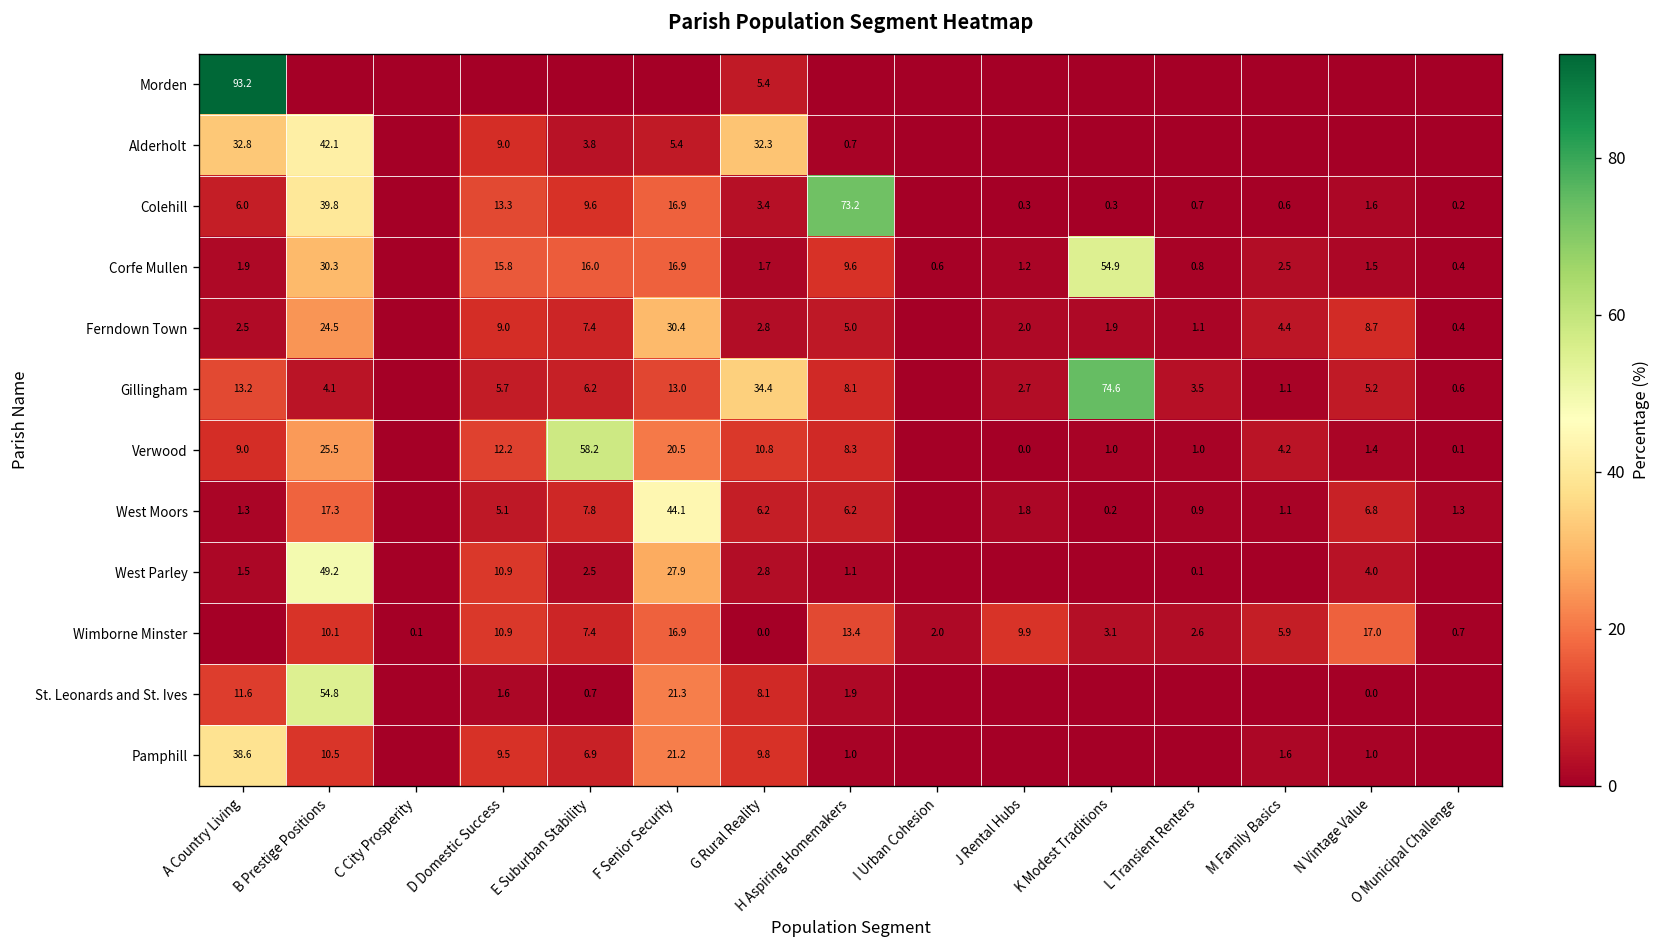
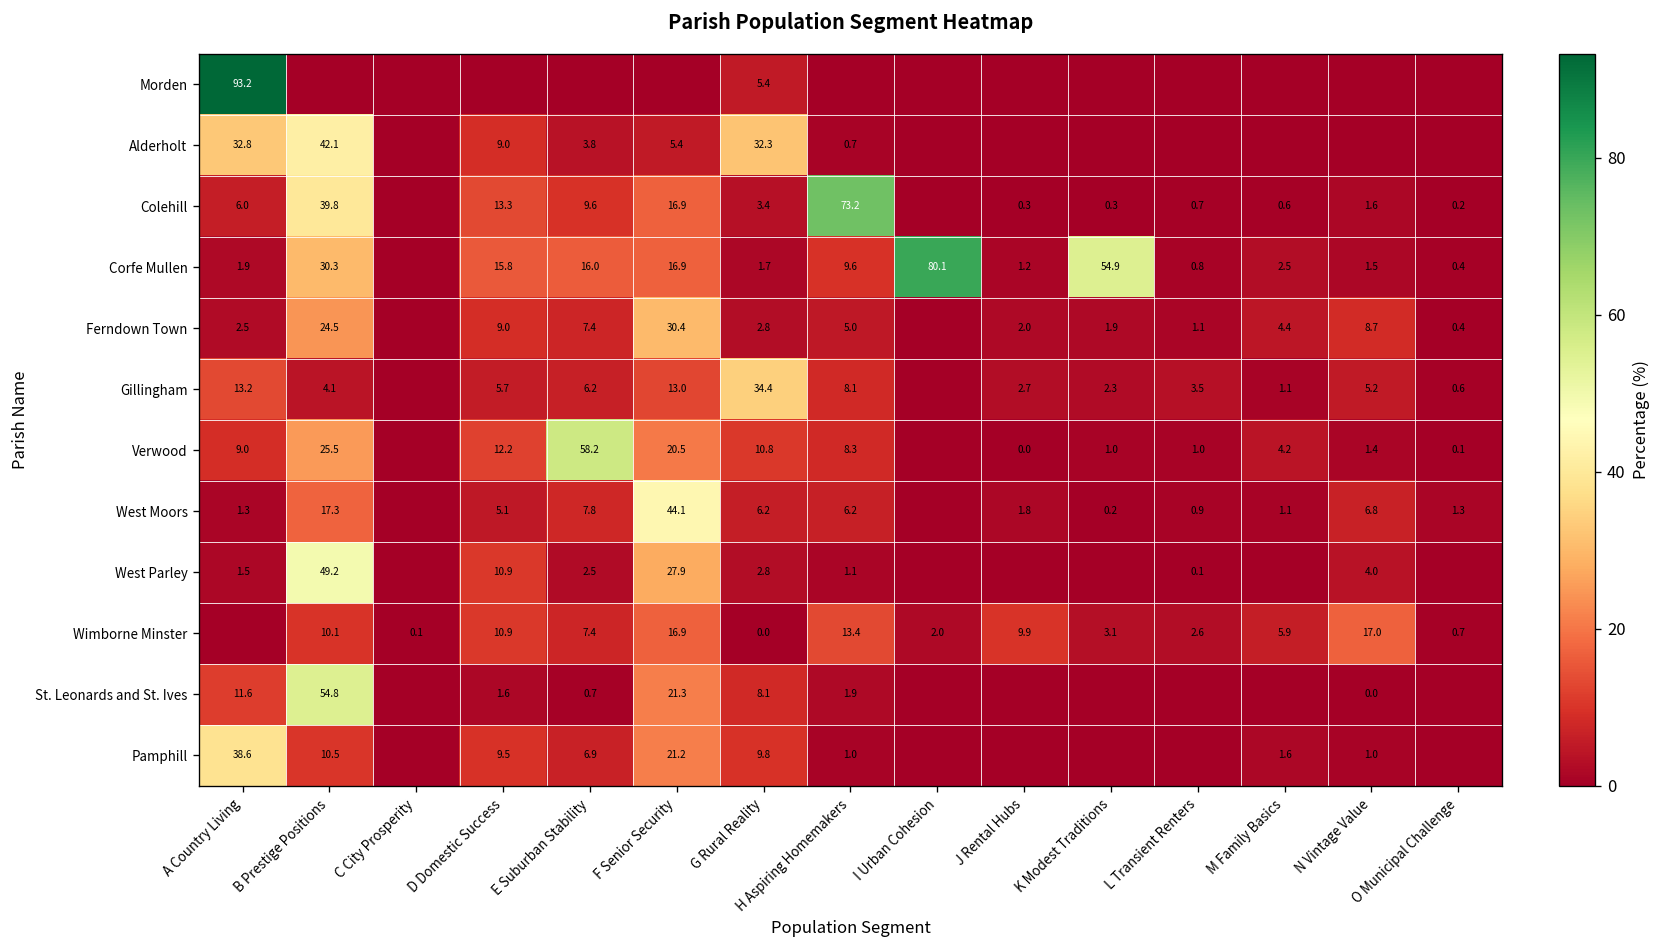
  {
    "Morden": {
      "A Country Living": 93.2,
      "G Rural Reality": 5.4
    },
    "Alderholt": {
      "A Country Living": 32.8,
      "B Prestige Positions": 42.1,
      "D Domestic Success": 9.0,
      "E Suburban Stability": 3.8,
      "F Senior Security": 5.4,
      "G Rural Reality": 32.3,
      "H Aspiring Homemakers": 0.7
    },
    "Colehill": {
      "A Country Living": 6.0,
      "B Prestige Positions": 39.8,
      "D Domestic Success": 13.3,
      "E Suburban Stability": 9.6,
      "F Senior Security": 16.9,
      "G Rural Reality": 3.4,
      "H Aspiring Homemakers": 73.2,
      "J Rental Hubs": 0.3,
      "K Modest Traditions": 0.3,
      "L Transient Renters": 0.7,
      "M Family Basics": 0.6,
      "N Vintage Value": 1.6,
      "O Municipal Challenge": 0.2
    },
    "Corfe Mullen": {
      "A Country Living": 1.9,
      "B Prestige Positions": 30.3,
      "D Domestic Success": 15.8,
      "E Suburban Stability": 16.0,
      "F Senior Security": 16.9,
      "G Rural Reality": 1.7,
      "H Aspiring Homemakers": 9.6,
-     "I Urban Cohesion": 0.6,
+     "I Urban Cohesion": 80.1,
      "J Rental Hubs": 1.2,
      "K Modest Traditions": 54.9,
      "L Transient Renters": 0.8,
      "M Family Basics": 2.5,
      "N Vintage Value": 1.5,
      "O Municipal Challenge": 0.4
    },
    "Ferndown Town": {
      "A Country Living": 2.5,
      "B Prestige Positions": 24.5,
      "D Domestic Success": 9.0,
      "E Suburban Stability": 7.4,
      "F Senior Security": 30.4,
      "G Rural Reality": 2.8,
      "H Aspiring Homemakers": 5.0,
      "J Rental Hubs": 2.0,
      "K Modest Traditions": 1.9,
      "L Transient Renters": 1.1,
      "M Family Basics": 4.4,
      "N Vintage Value": 8.7,
      "O Municipal Challenge": 0.4
    },
    "Gillingham": {
      "A Country Living": 13.2,
      "B Prestige Positions": 4.1,
      "D Domestic Success": 5.7,
      "E Suburban Stability": 6.2,
      "F Senior Security": 13.0,
      "G Rural Reality": 34.4,
      "H Aspiring Homemakers": 8.1,
      "J Rental Hubs": 2.7,
-     "K Modest Traditions": 74.6,
+     "K Modest Traditions": 2.3,
      "L Transient Renters": 3.5,
      "M Family Basics": 1.1,
      "N Vintage Value": 5.2,
      "O Municipal Challenge": 0.6
    },
    "Verwood": {
      "A Country Living": 9.0,
      "B Prestige Positions": 25.5,
      "D Domestic Success": 12.2,
      "E Suburban Stability": 58.2,
      "F Senior Security": 20.5,
      "G Rural Reality": 10.8,
      "H Aspiring Homemakers": 8.3,
      "J Rental Hubs": 0.0,
      "K Modest Traditions": 1.0,
      "L Transient Renters": 1.0,
      "M Family Basics": 4.2,
      "N Vintage Value": 1.4,
      "O Municipal Challenge": 0.1
    },
    "West Moors": {
      "A Country Living": 1.3,
      "B Prestige Positions": 17.3,
      "D Domestic Success": 5.1,
      "E Suburban Stability": 7.8,
      "F Senior Security": 44.1,
      "G Rural Reality": 6.2,
      "H Aspiring Homemakers": 6.2,
      "J Rental Hubs": 1.8,
      "K Modest Traditions": 0.2,
      "L Transient Renters": 0.9,
      "M Family Basics": 1.1,
      "N Vintage Value": 6.8,
      "O Municipal Challenge": 1.3
    },
    "West Parley": {
      "A Country Living": 1.5,
      "B Prestige Positions": 49.2,
      "D Domestic Success": 10.9,
      "E Suburban Stability": 2.5,
      "F Senior Security": 27.9,
      "G Rural Reality": 2.8,
      "H Aspiring Homemakers": 1.1,
      "L Transient Renters": 0.1,
      "N Vintage Value": 4.0
    },
    "Wimborne Minster": {
      "B Prestige Positions": 10.1,
      "C City Prosperity": 0.1,
      "D Domestic Success": 10.9,
      "E Suburban Stability": 7.4,
      "F Senior Security": 16.9,
      "G Rural Reality": 0.0,
      "H Aspiring Homemakers": 13.4,
      "I Urban Cohesion": 2.0,
      "J Rental Hubs": 9.9,
      "K Modest Traditions": 3.1,
      "L Transient Renters": 2.6,
      "M Family Basics": 5.9,
      "N Vintage Value": 17.0,
      "O Municipal Challenge": 0.7
    },
    "St. Leonards and St. Ives": {
      "A Country Living": 11.6,
      "B Prestige Positions": 54.8,
      "D Domestic Success": 1.6,
      "E Suburban Stability": 0.7,
      "F Senior Security": 21.3,
      "G Rural Reality": 8.1,
      "H Aspiring Homemakers": 1.9,
      "N Vintage Value": 0.0
    },
    "Pamphill": {
      "A Country Living": 38.6,
      "B Prestige Positions": 10.5,
      "D Domestic Success": 9.5,
      "E Suburban Stability": 6.9,
      "F Senior Security": 21.2,
      "G Rural Reality": 9.8,
      "H Aspiring Homemakers": 1.0,
      "M Family Basics": 1.6,
      "N Vintage Value": 1.0
    }
  }
